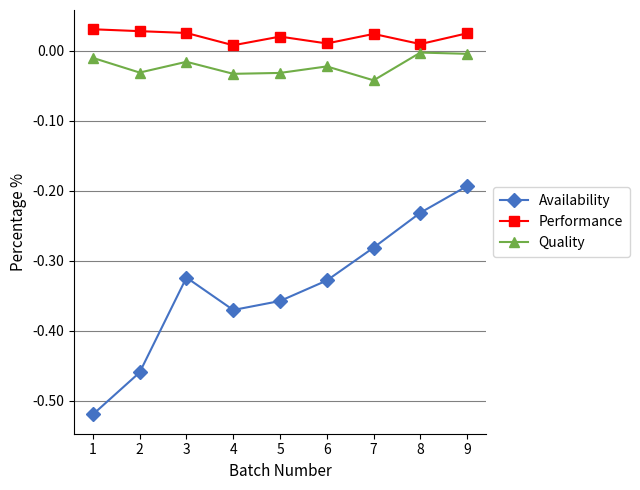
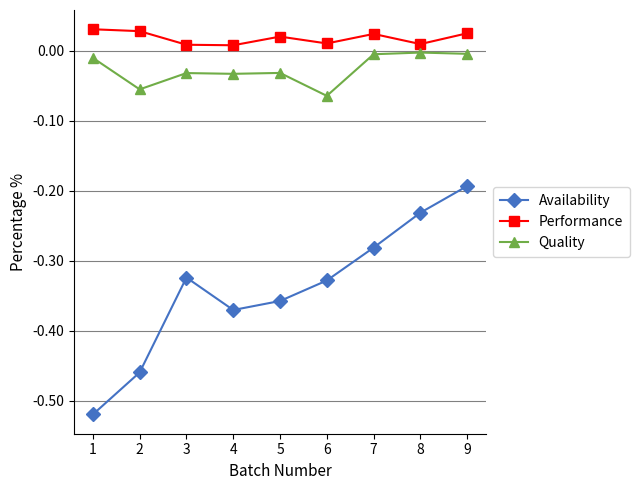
  {
    "Availability": {
      "1": -0.52,
      "2": -0.46,
      "3": -0.32,
      "4": -0.37,
      "5": -0.36,
      "6": -0.33,
      "7": -0.28,
      "8": -0.23,
      "9": -0.19
    },
    "Performance": {
      "1": 0.03,
      "2": 0.03,
-     "3": 0.03,
+     "3": 0.01,
      "4": 0.01,
      "5": 0.02,
      "6": 0.01,
      "7": 0.02,
      "8": 0.01,
      "9": 0.03
    },
    "Quality": {
      "1": -0.01,
-     "2": -0.03,
-     "3": -0.02,
+     "2": -0.06,
+     "3": -0.03,
      "4": -0.03,
      "5": -0.03,
-     "6": -0.02,
-     "7": -0.04,
+     "6": -0.06,
+     "7": 0.00,
      "8": 0.00,
      "9": 0.00
    }
  }
